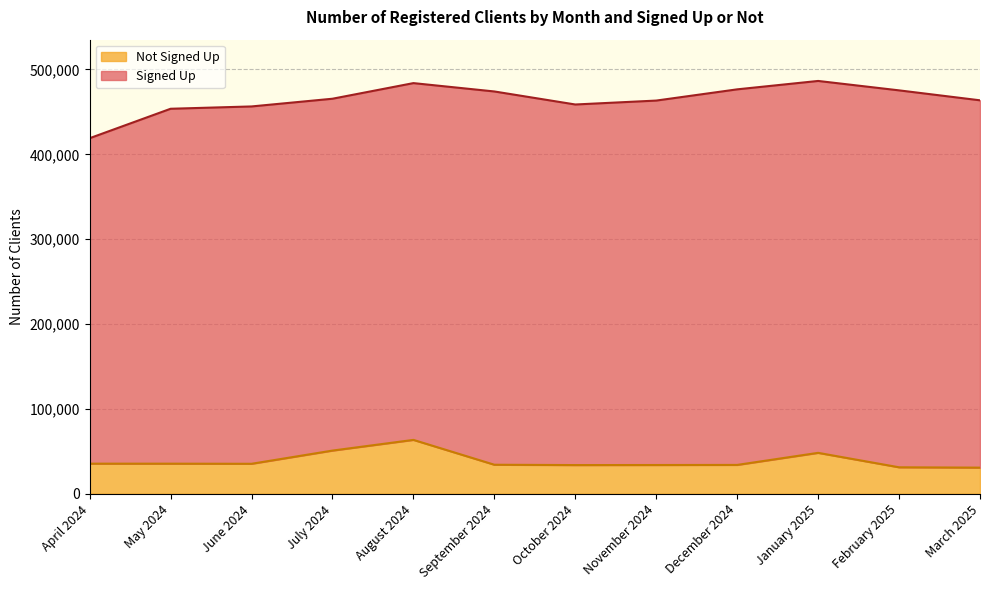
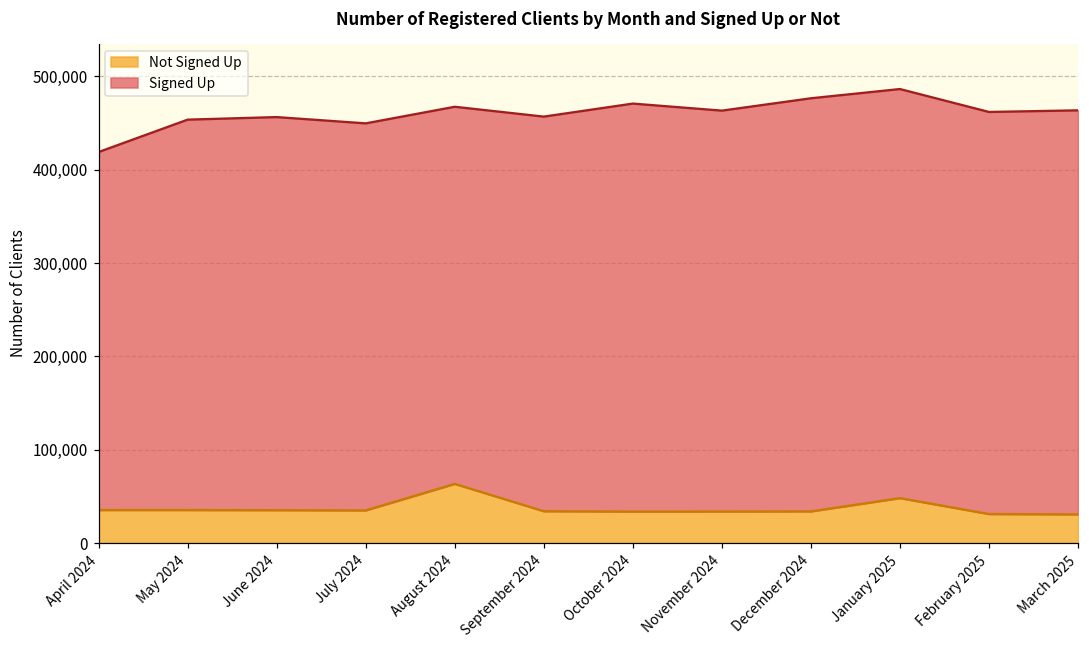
  {
    "Not Signed Up": {
      "April 2024": "40,000",
      "May 2024": "40,000",
      "June 2024": "40,000",
-     "July 2024": "50,000",
+     "July 2024": "40,000",
      "August 2024": "60,000",
      "September 2024": "30,000",
      "October 2024": "30,000",
      "November 2024": "30,000",
      "December 2024": "30,000",
      "January 2025": "50,000",
      "February 2025": "30,000",
      "March 2025": "30,000"
    },
    "Signed Up": {
      "April 2024": "380,000",
      "May 2024": "420,000",
      "June 2024": "420,000",
      "July 2024": "410,000",
-     "August 2024": "420,000",
-     "September 2024": "440,000",
-     "October 2024": "420,000",
+     "August 2024": "400,000",
+     "September 2024": "420,000",
+     "October 2024": "440,000",
      "November 2024": "430,000",
      "December 2024": "440,000",
      "January 2025": "440,000",
-     "February 2025": "440,000",
+     "February 2025": "430,000",
      "March 2025": "430,000"
    }
  }
